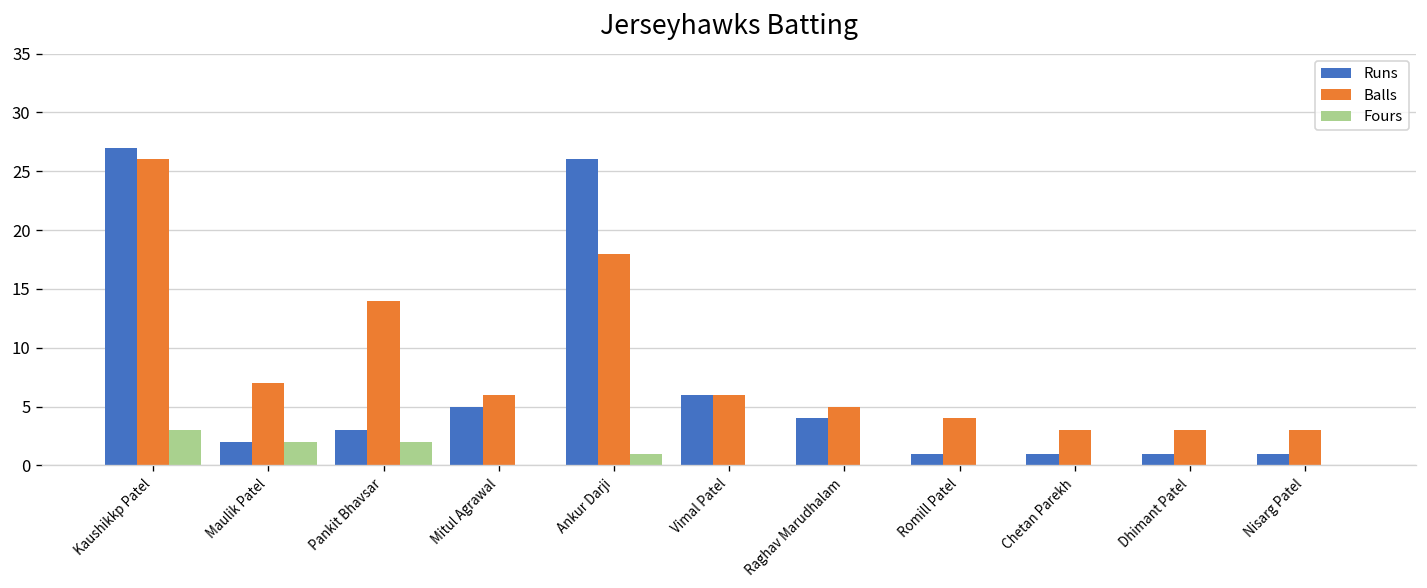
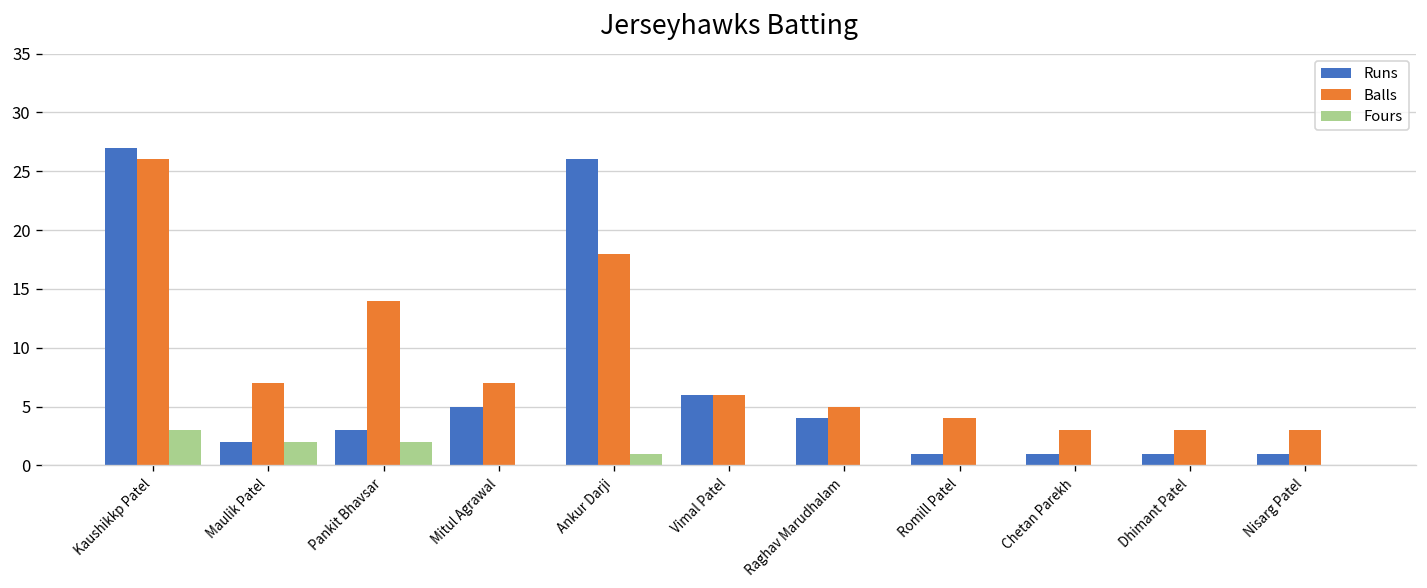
  {
    "Runs": {
      "Kaushikkp Patel": 27,
      "Maulik Patel": 2,
      "Pankit Bhavsar": 3,
      "Mitul Agrawal": 5,
      "Ankur Darji": 26,
      "Vimal Patel": 6,
      "Raghav Marudhalam": 4,
      "Romill Patel": 1,
      "Chetan Parekh": 1,
      "Dhimant Patel": 1,
      "Nisarg Patel": 1
    },
    "Balls": {
      "Kaushikkp Patel": 26,
      "Maulik Patel": 7,
      "Pankit Bhavsar": 14,
-     "Mitul Agrawal": 6,
+     "Mitul Agrawal": 7,
      "Ankur Darji": 18,
      "Vimal Patel": 6,
      "Raghav Marudhalam": 5,
      "Romill Patel": 4,
      "Chetan Parekh": 3,
      "Dhimant Patel": 3,
      "Nisarg Patel": 3
    },
    "Fours": {
      "Kaushikkp Patel": 3,
      "Maulik Patel": 2,
      "Pankit Bhavsar": 2,
      "Mitul Agrawal": 0,
      "Ankur Darji": 1,
      "Vimal Patel": 0,
      "Raghav Marudhalam": 0,
      "Romill Patel": 0,
      "Chetan Parekh": 0,
      "Dhimant Patel": 0,
      "Nisarg Patel": 0
    }
  }
